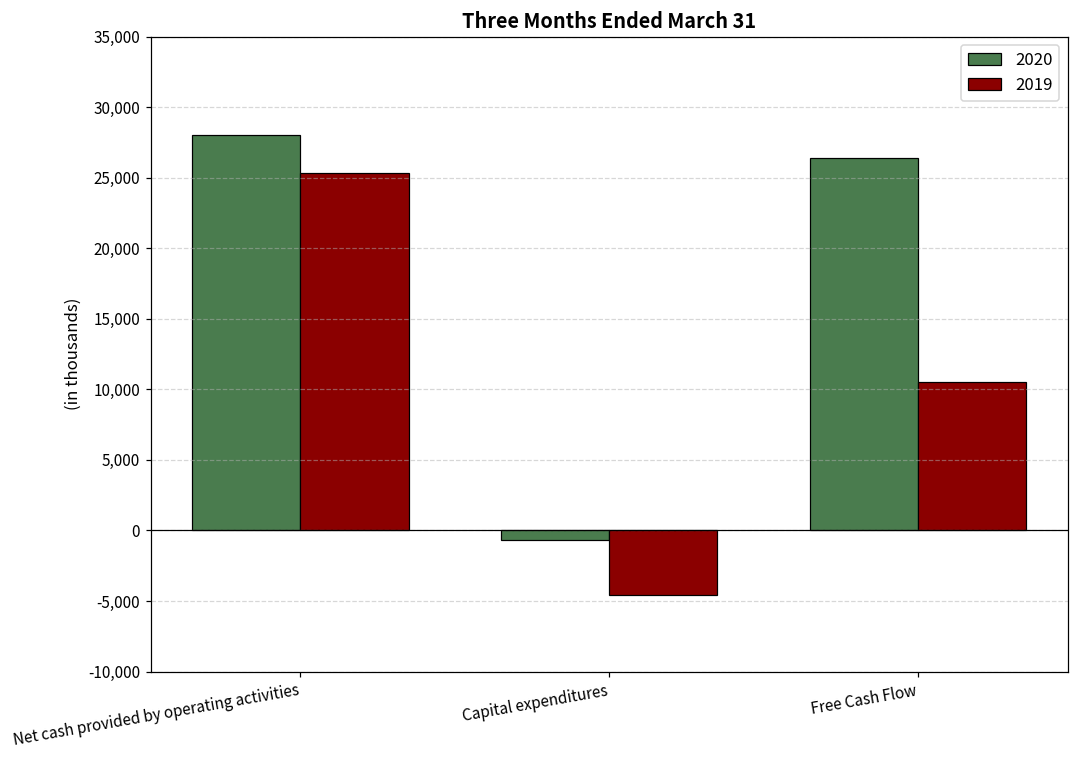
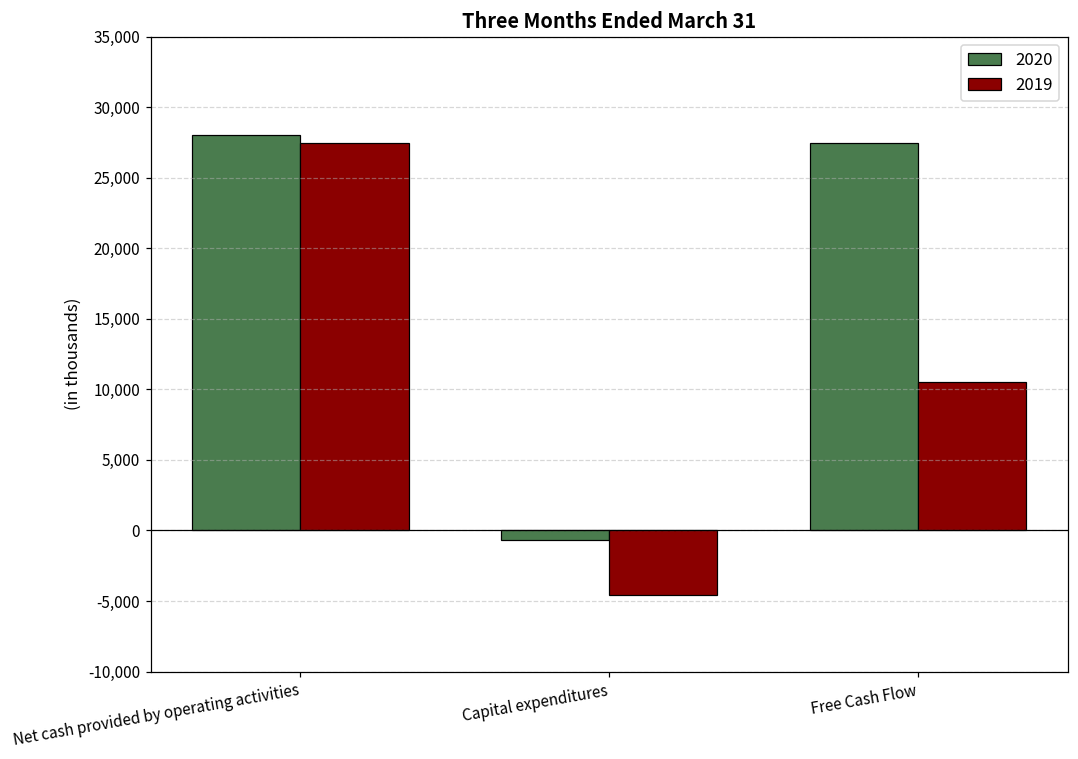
  {
    "2020": {
      "Net cash provided by operating activities": "28,000",
      "Capital expenditures": "-600",
-     "Free Cash Flow": "26,400"
+     "Free Cash Flow": "27,500"
    },
    "2019": {
-     "Net cash provided by operating activities": "25,300",
+     "Net cash provided by operating activities": "27,400",
      "Capital expenditures": "-4,600",
      "Free Cash Flow": "10,500"
    }
  }
